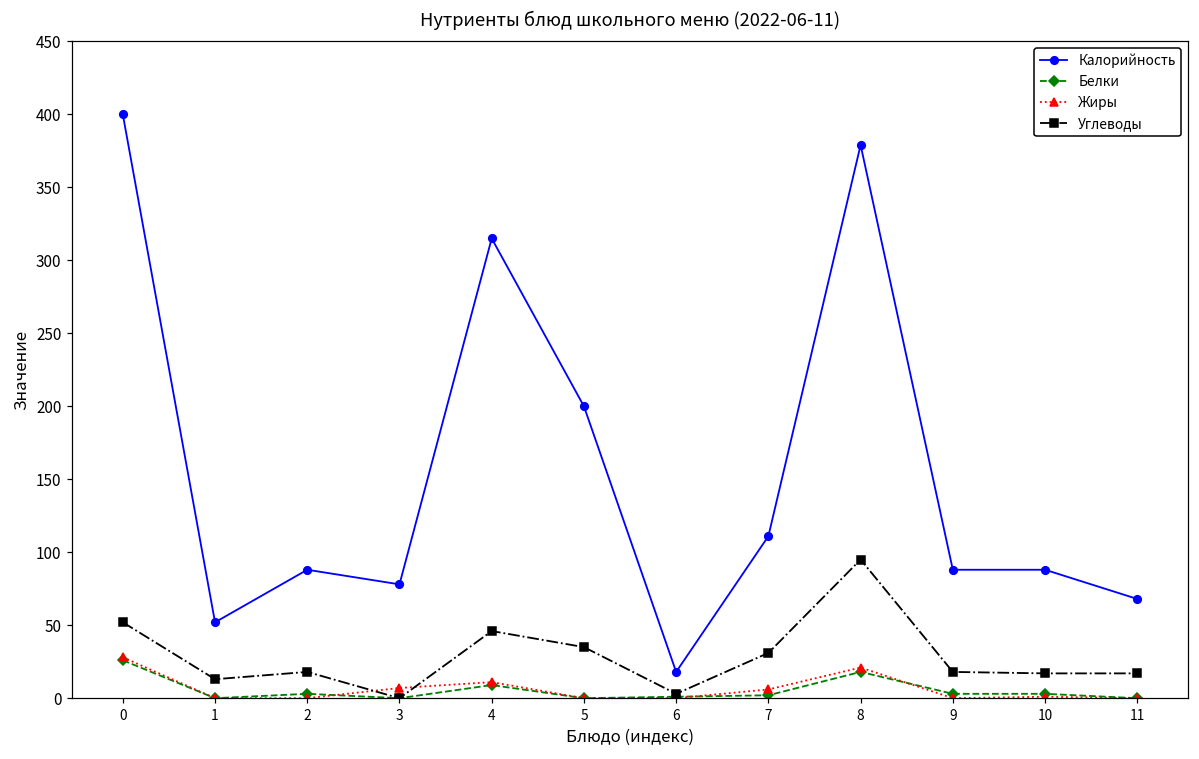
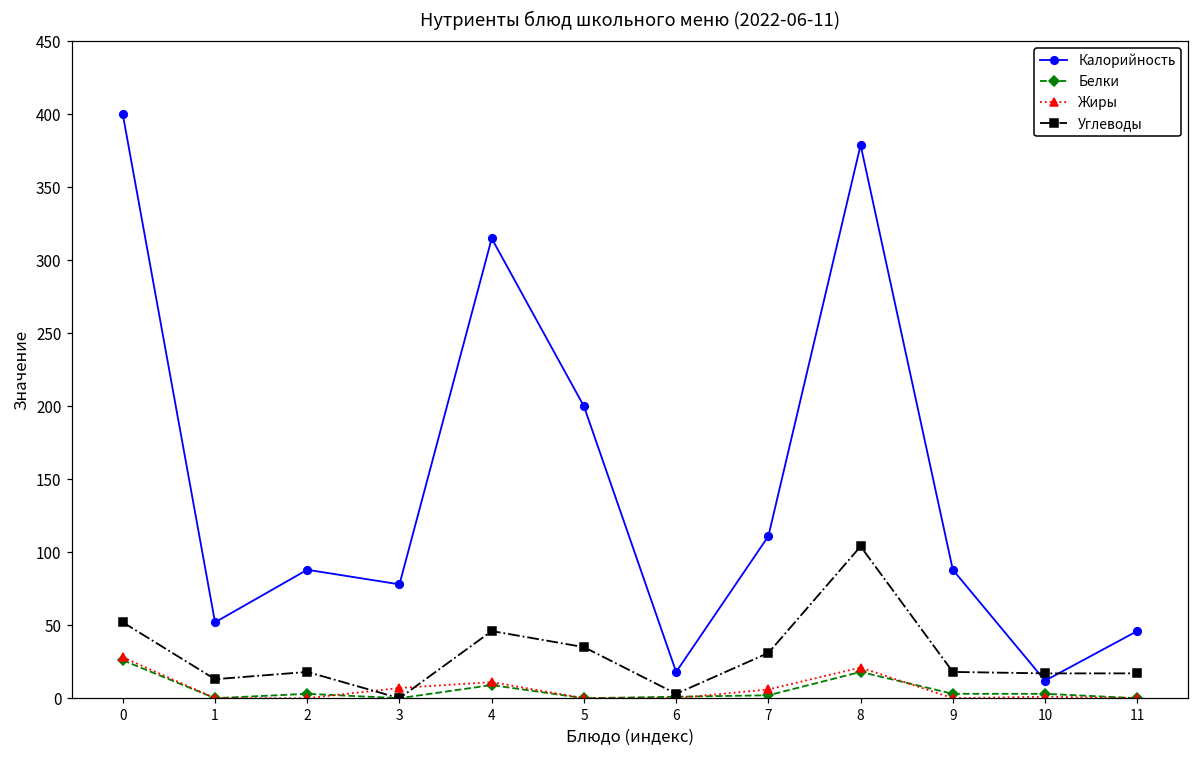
  {
    "Калорийность": {
      "0": 400,
      "1": 52,
      "2": 88,
      "3": 78,
      "4": 315,
      "5": 200,
      "6": 18,
      "7": 111,
      "8": 379,
      "9": 88,
-     "10": 88,
-     "11": 68
+     "10": 12,
+     "11": 46
    },
    "Белки": {
      "0": 26,
      "2": 3,
      "4": 9,
      "7": 2,
      "8": 18,
      "9": 3,
      "10": 3
    },
    "Жиры": {
      "0": 28,
      "2": 0,
      "3": 7,
      "4": 11,
      "7": 6,
      "8": 21,
      "9": 0,
      "10": 1
    },
    "Углеводы": {
      "0": 52,
      "1": 13,
      "2": 18,
      "4": 46,
      "5": 35,
      "6": 3,
      "7": 31,
-     "8": 95,
+     "8": 104,
      "9": 18,
      "10": 17,
      "11": 17
    }
  }
